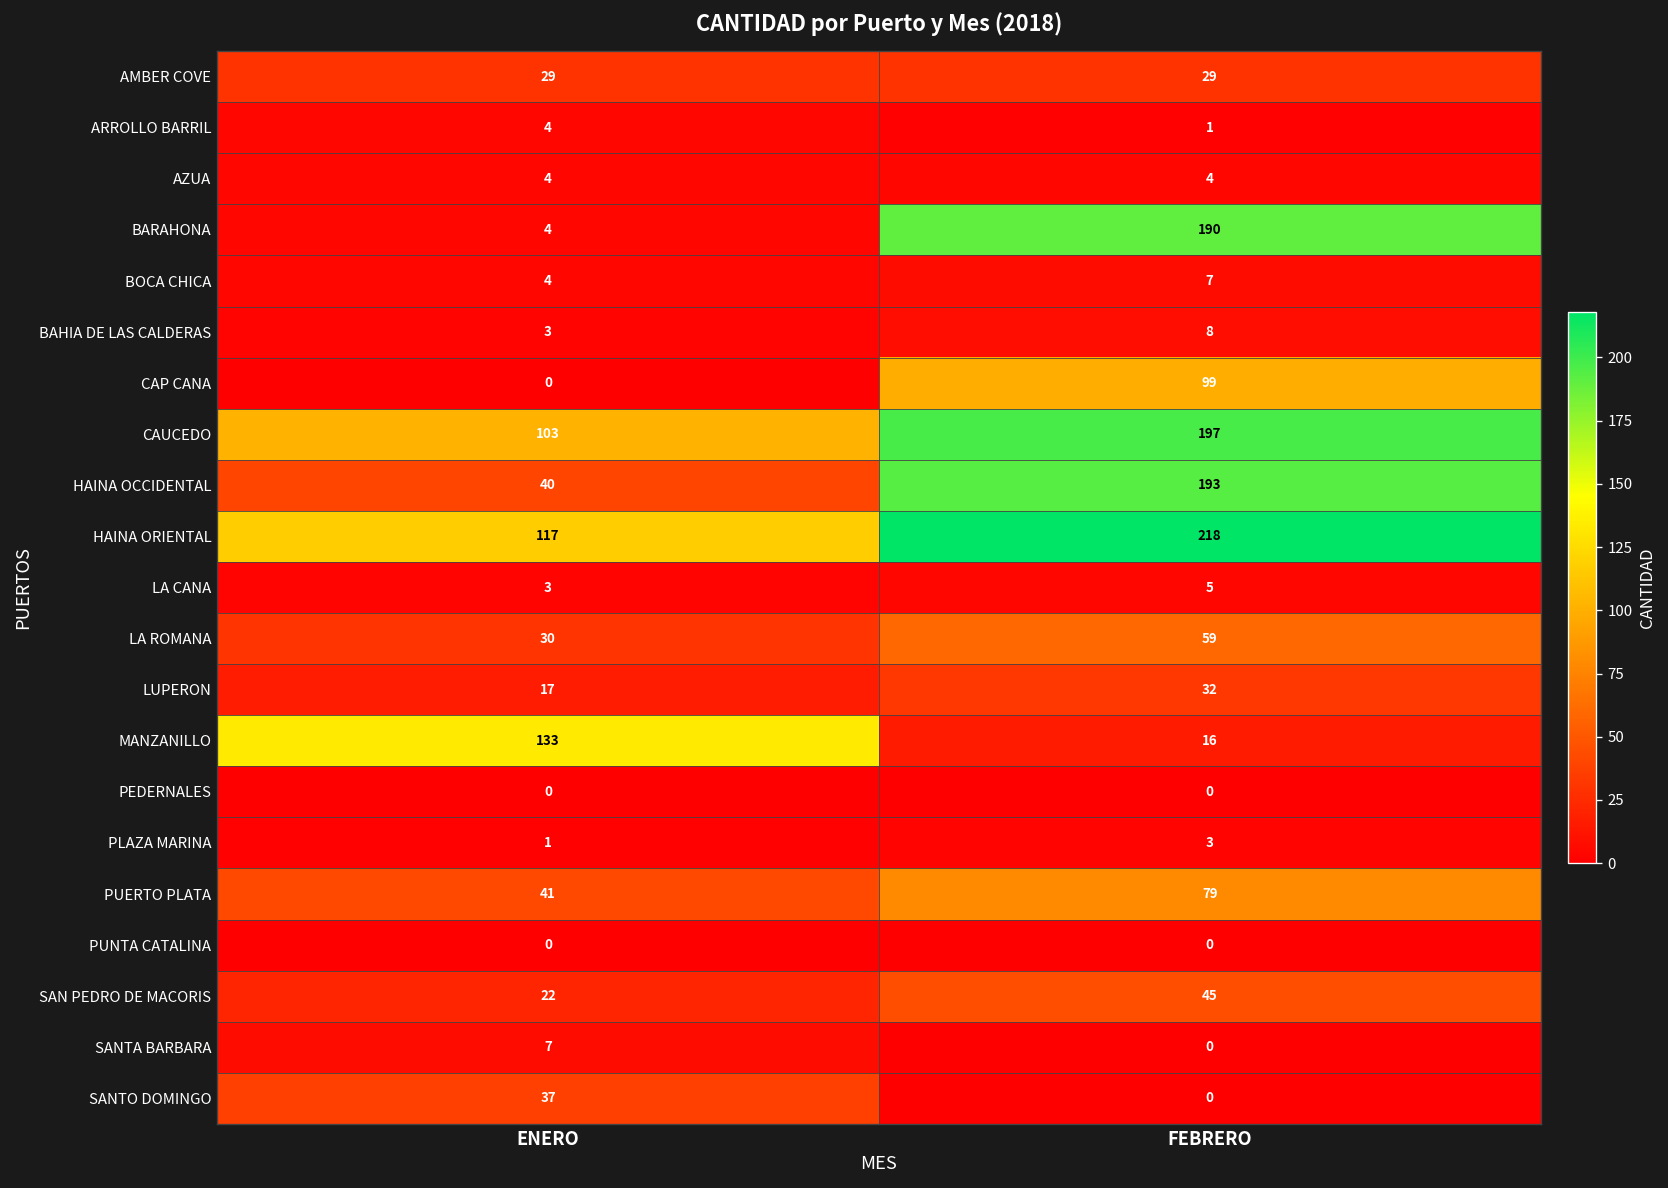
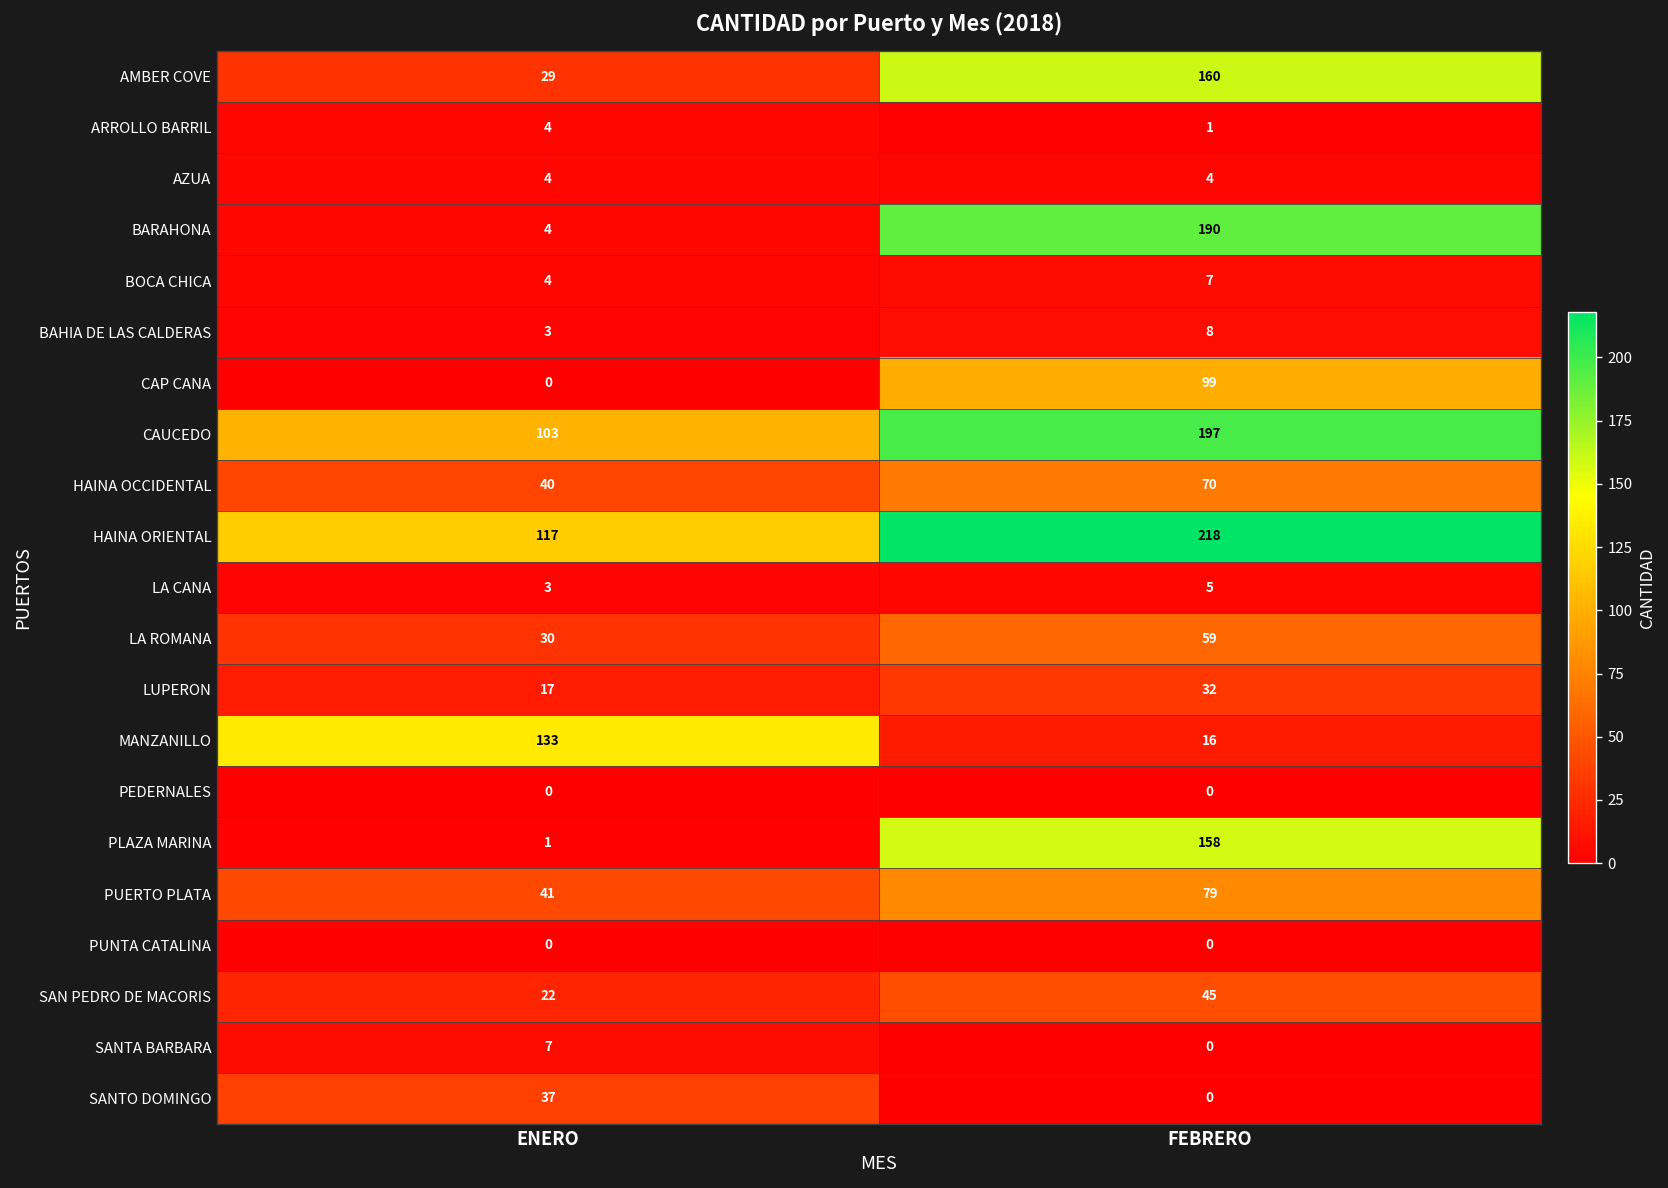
  {
    "AMBER COVE": {
      "ENERO": 29,
-     "FEBRERO": 29
+     "FEBRERO": 160
    },
    "ARROLLO BARRIL": {
      "ENERO": 4,
      "FEBRERO": 1
    },
    "AZUA": {
      "ENERO": 4,
      "FEBRERO": 4
    },
    "BARAHONA": {
      "ENERO": 4,
      "FEBRERO": 190
    },
    "BOCA CHICA": {
      "ENERO": 4,
      "FEBRERO": 7
    },
    "BAHIA DE LAS CALDERAS": {
      "ENERO": 3,
      "FEBRERO": 8
    },
    "CAP CANA": {
      "ENERO": 0,
      "FEBRERO": 99
    },
    "CAUCEDO": {
      "ENERO": 103,
      "FEBRERO": 197
    },
    "HAINA OCCIDENTAL": {
      "ENERO": 40,
-     "FEBRERO": 193
+     "FEBRERO": 70
    },
    "HAINA ORIENTAL": {
      "ENERO": 117,
      "FEBRERO": 218
    },
    "LA CANA": {
      "ENERO": 3,
      "FEBRERO": 5
    },
    "LA ROMANA": {
      "ENERO": 30,
      "FEBRERO": 59
    },
    "LUPERON": {
      "ENERO": 17,
      "FEBRERO": 32
    },
    "MANZANILLO": {
      "ENERO": 133,
      "FEBRERO": 16
    },
    "PEDERNALES": {
      "ENERO": 0,
      "FEBRERO": 0
    },
    "PLAZA MARINA": {
      "ENERO": 1,
-     "FEBRERO": 3
+     "FEBRERO": 158
    },
    "PUERTO PLATA": {
      "ENERO": 41,
      "FEBRERO": 79
    },
    "PUNTA CATALINA": {
      "ENERO": 0,
      "FEBRERO": 0
    },
    "SAN PEDRO DE MACORIS": {
      "ENERO": 22,
      "FEBRERO": 45
    },
    "SANTA BARBARA": {
      "ENERO": 7,
      "FEBRERO": 0
    },
    "SANTO DOMINGO": {
      "ENERO": 37,
      "FEBRERO": 0
    }
  }
